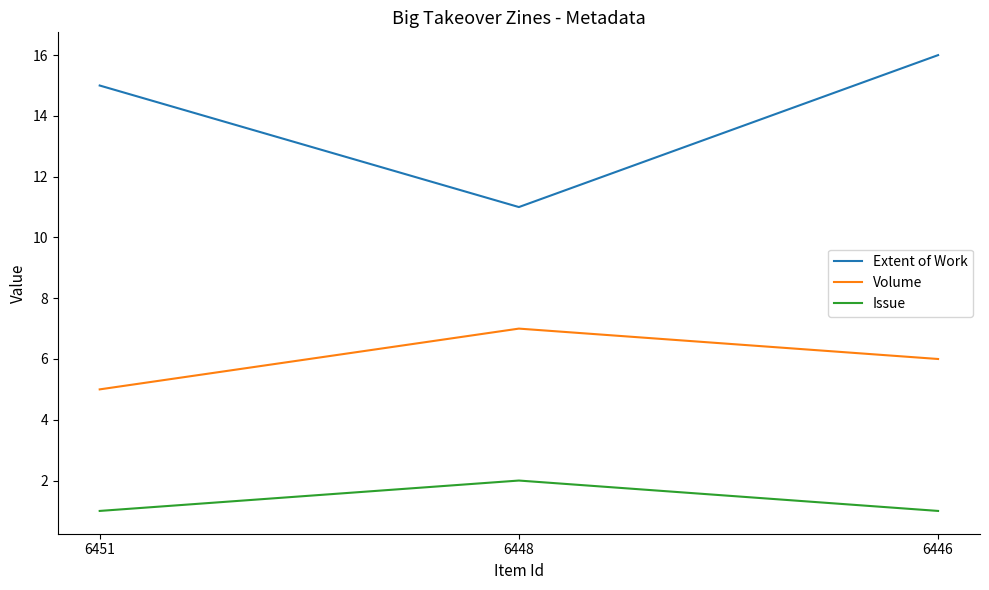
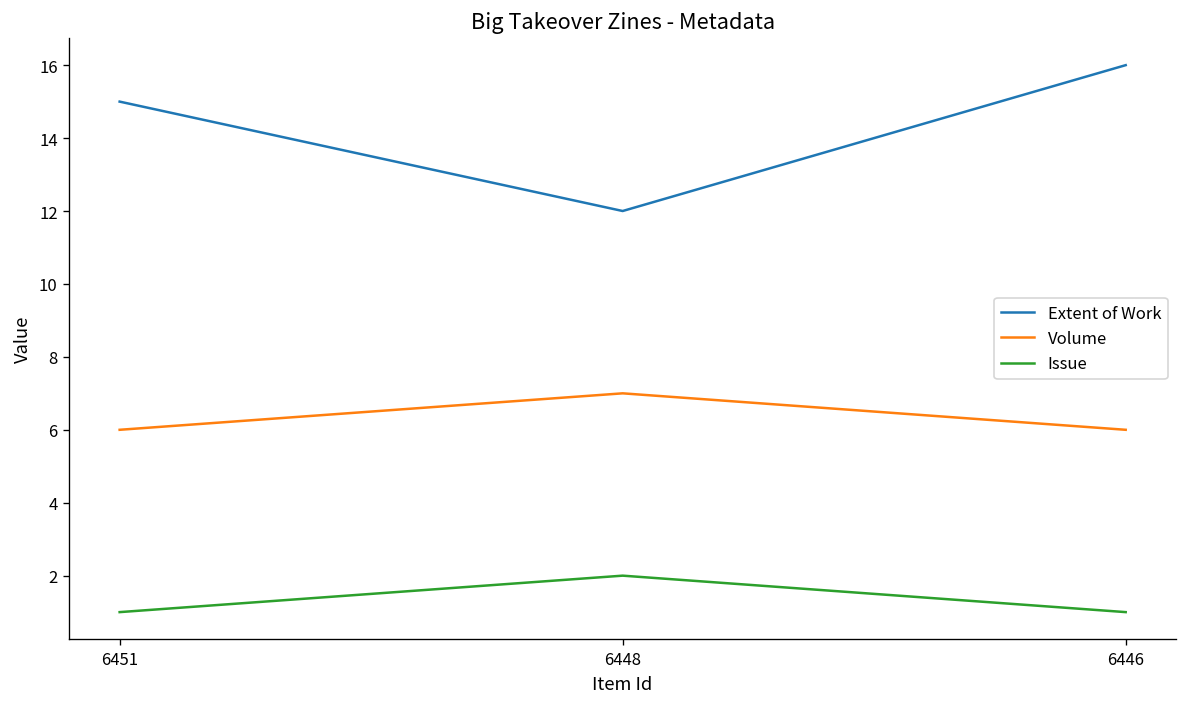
  {
    "Extent of Work": {
      "6451": 15,
-     "6448": 11,
+     "6448": 12,
      "6446": 16
    },
    "Volume": {
-     "6451": 5,
+     "6451": 6,
      "6448": 7,
      "6446": 6
    },
    "Issue": {
      "6451": 1,
      "6448": 2,
      "6446": 1
    }
  }
